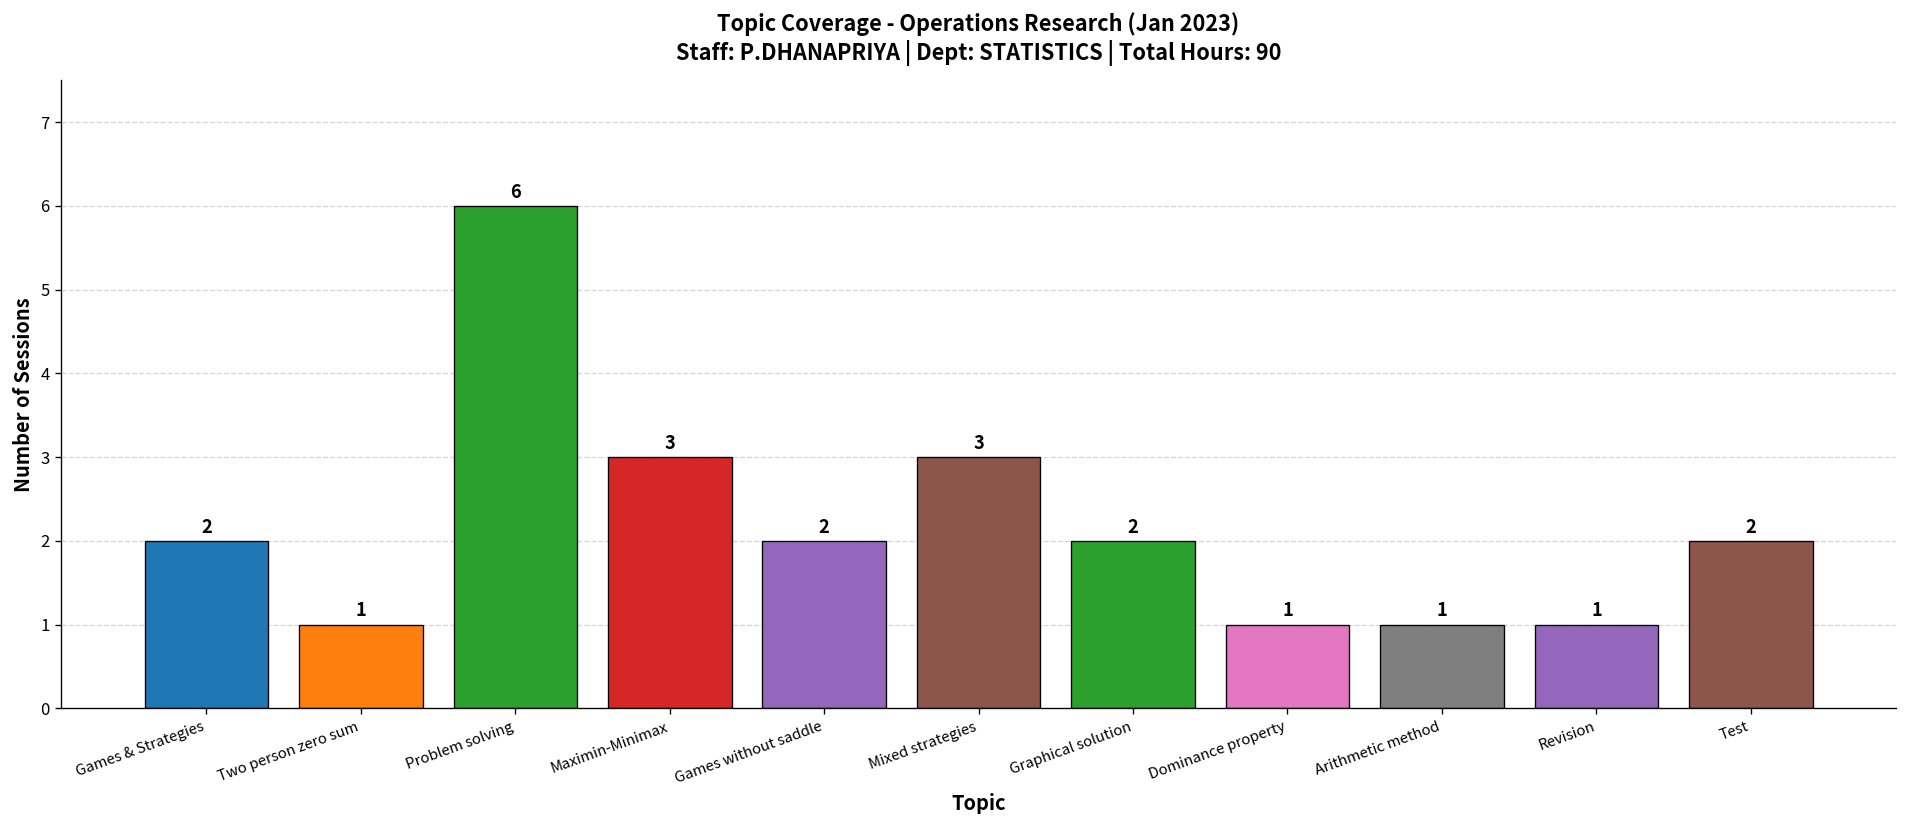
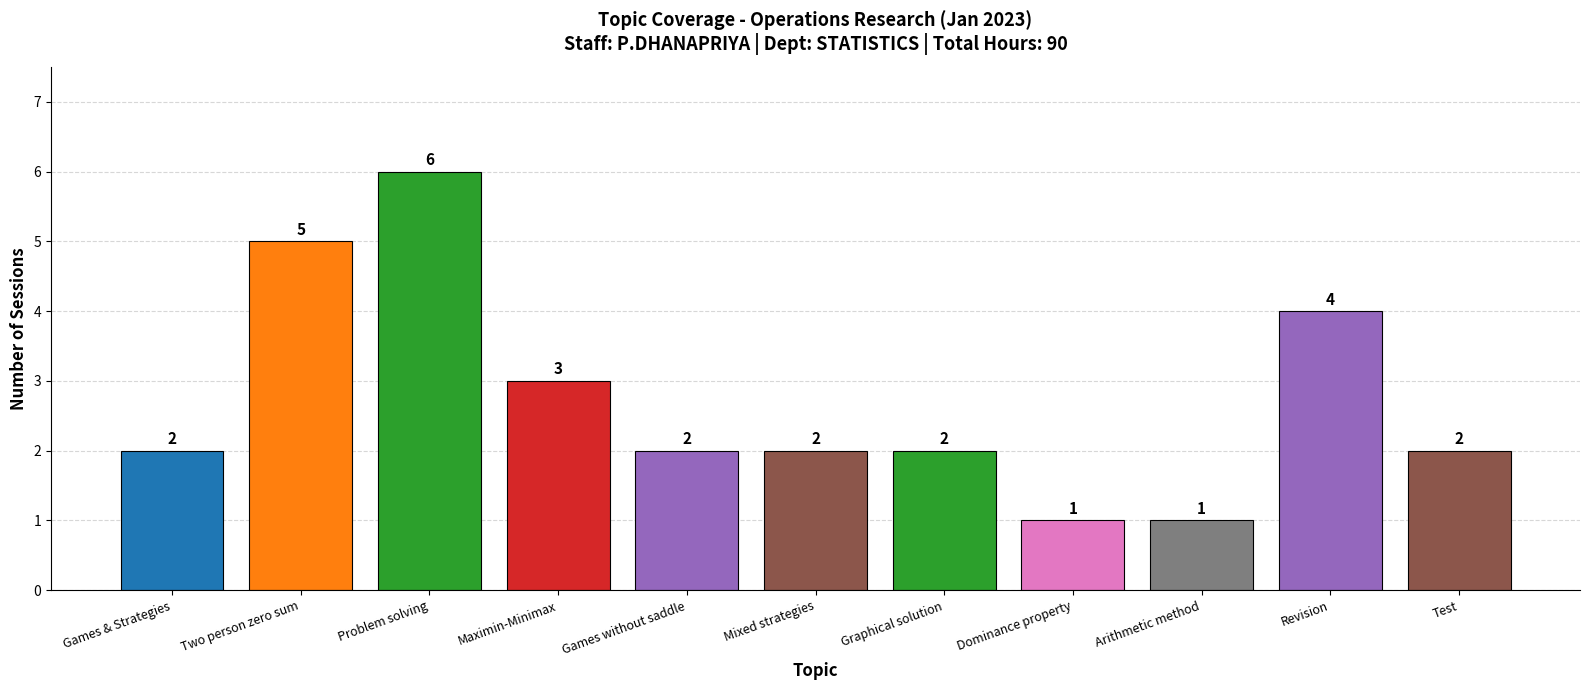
  {
    "Games & Strategies": 2,
-   "Two person zero sum": 1,
+   "Two person zero sum": 5,
    "Problem solving": 6,
    "Maximin-Minimax": 3,
    "Games without saddle": 2,
-   "Mixed strategies": 3,
+   "Mixed strategies": 2,
    "Graphical solution": 2,
    "Dominance property": 1,
    "Arithmetic method": 1,
-   "Revision": 1,
+   "Revision": 4,
    "Test": 2
  }
